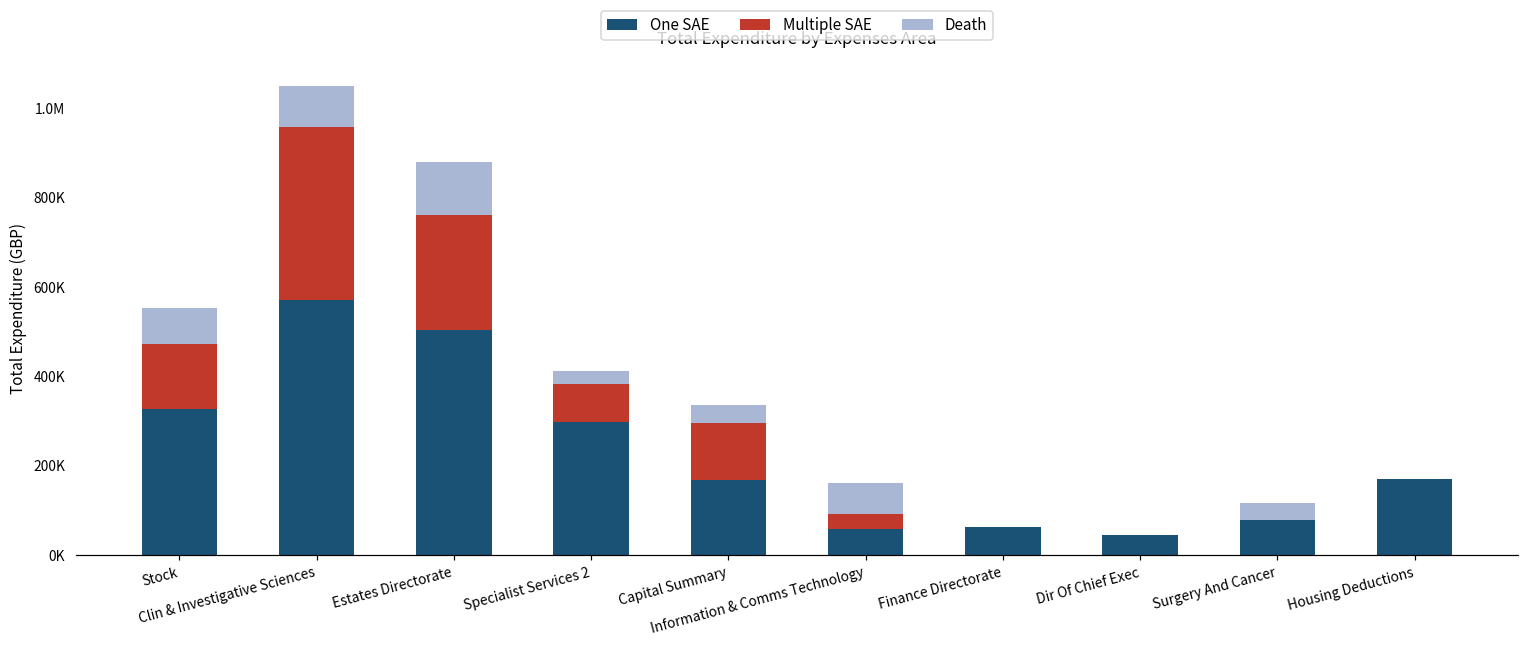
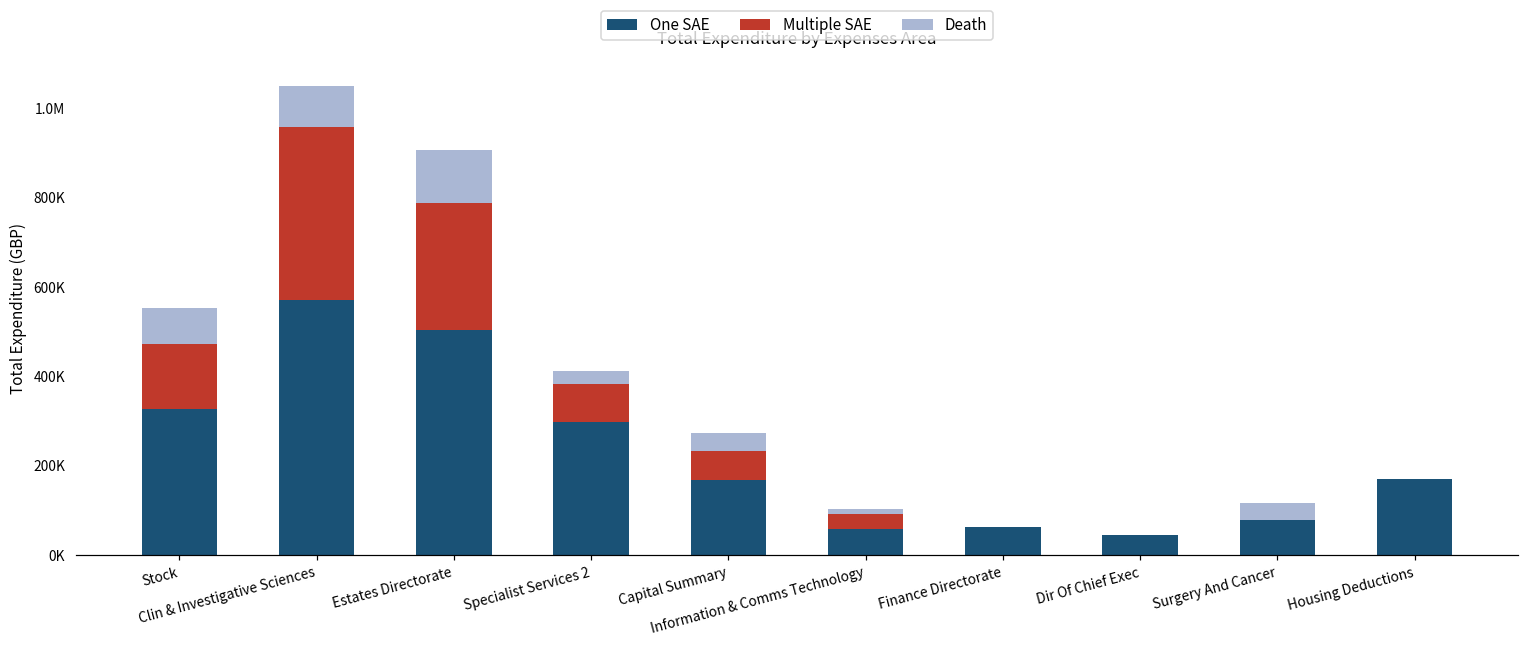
  {
    "One SAE": {
      "Stock": 330000,
      "Clin & Investigative Sciences": 570000,
      "Estates Directorate": 500000,
      "Specialist Services 2": 300000,
      "Capital Summary": 170000,
      "Information & Comms Technology": 60000,
      "Finance Directorate": 60000,
      "Dir Of Chief Exec": 40000,
      "Surgery And Cancer": 80000,
      "Housing Deductions": 170000
    },
    "Multiple SAE": {
      "Stock": 150000,
      "Clin & Investigative Sciences": 390000,
-     "Estates Directorate": 260000,
+     "Estates Directorate": 290000,
      "Specialist Services 2": 80000,
-     "Capital Summary": 130000,
+     "Capital Summary": 70000,
      "Information & Comms Technology": 30000,
      "Finance Directorate": 0,
      "Dir Of Chief Exec": 0,
      "Surgery And Cancer": 0,
      "Housing Deductions": 0
    },
    "Death": {
      "Stock": 80000,
      "Clin & Investigative Sciences": 90000,
      "Estates Directorate": 120000,
      "Specialist Services 2": 30000,
      "Capital Summary": 40000,
-     "Information & Comms Technology": 70000,
+     "Information & Comms Technology": 10000,
      "Finance Directorate": 0,
      "Dir Of Chief Exec": 0,
      "Surgery And Cancer": 40000,
      "Housing Deductions": 0
    }
  }
